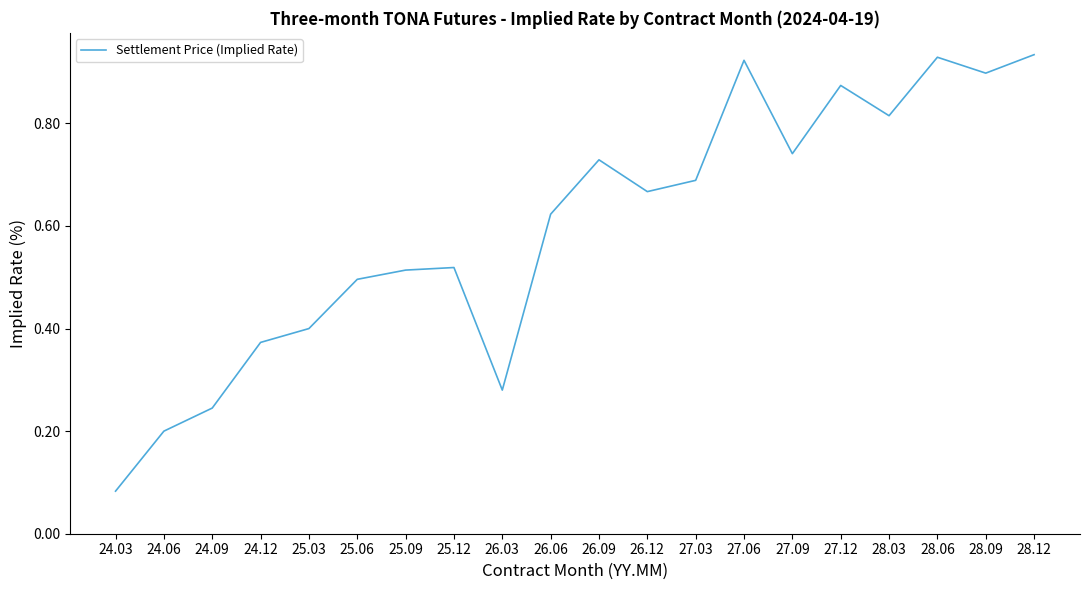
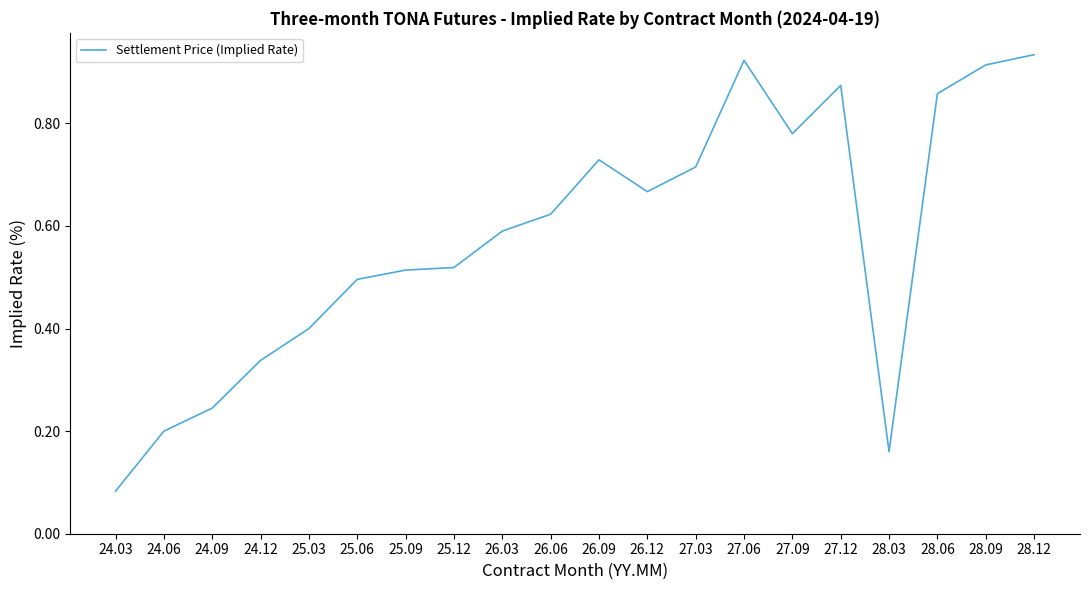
  {
    "24.03": 0.08,
    "24.06": 0.20,
    "24.09": 0.25,
-   "24.12": 0.37,
+   "24.12": 0.34,
    "25.03": 0.40,
    "25.06": 0.50,
    "25.09": 0.51,
    "25.12": 0.52,
-   "26.03": 0.28,
+   "26.03": 0.59,
    "26.06": 0.62,
    "26.09": 0.73,
    "26.12": 0.67,
-   "27.03": 0.69,
+   "27.03": 0.72,
    "27.06": 0.92,
-   "27.09": 0.74,
+   "27.09": 0.78,
    "27.12": 0.87,
-   "28.03": 0.82,
-   "28.06": 0.93,
-   "28.09": 0.90,
+   "28.03": 0.16,
+   "28.06": 0.86,
+   "28.09": 0.91,
    "28.12": 0.93
  }
